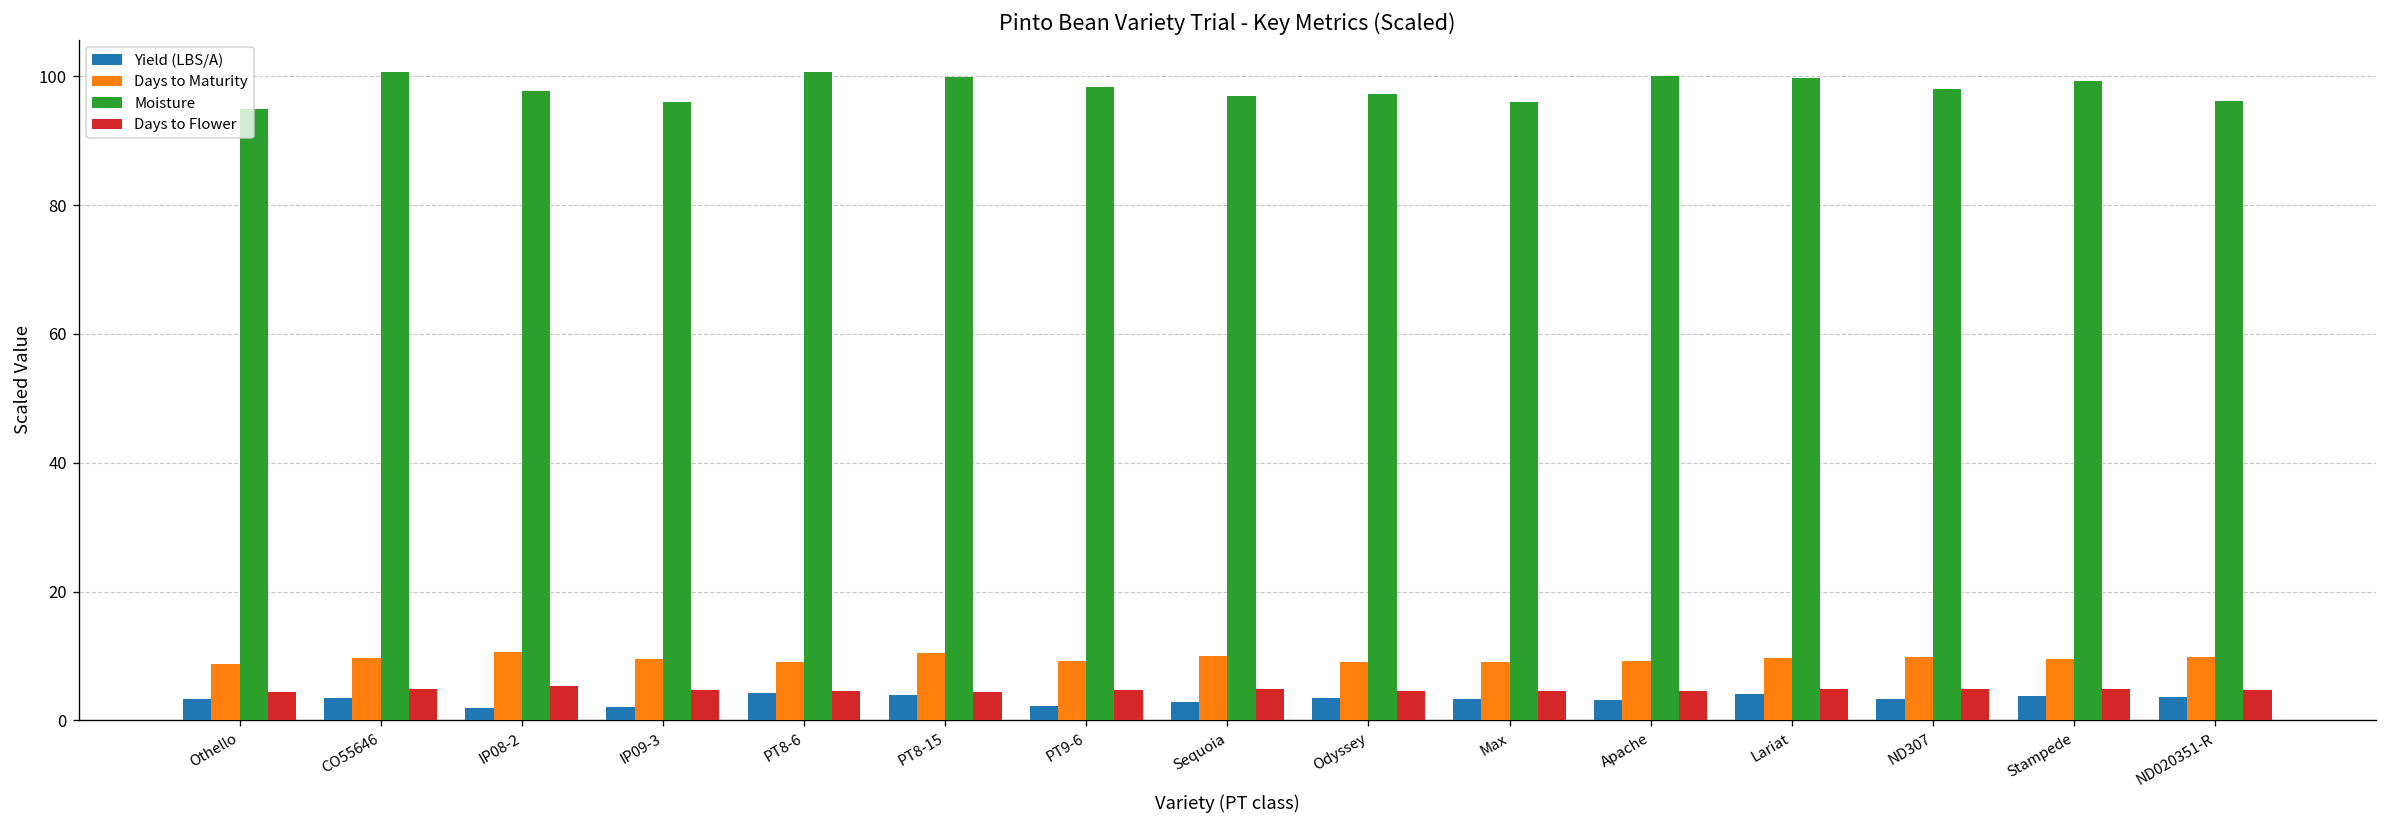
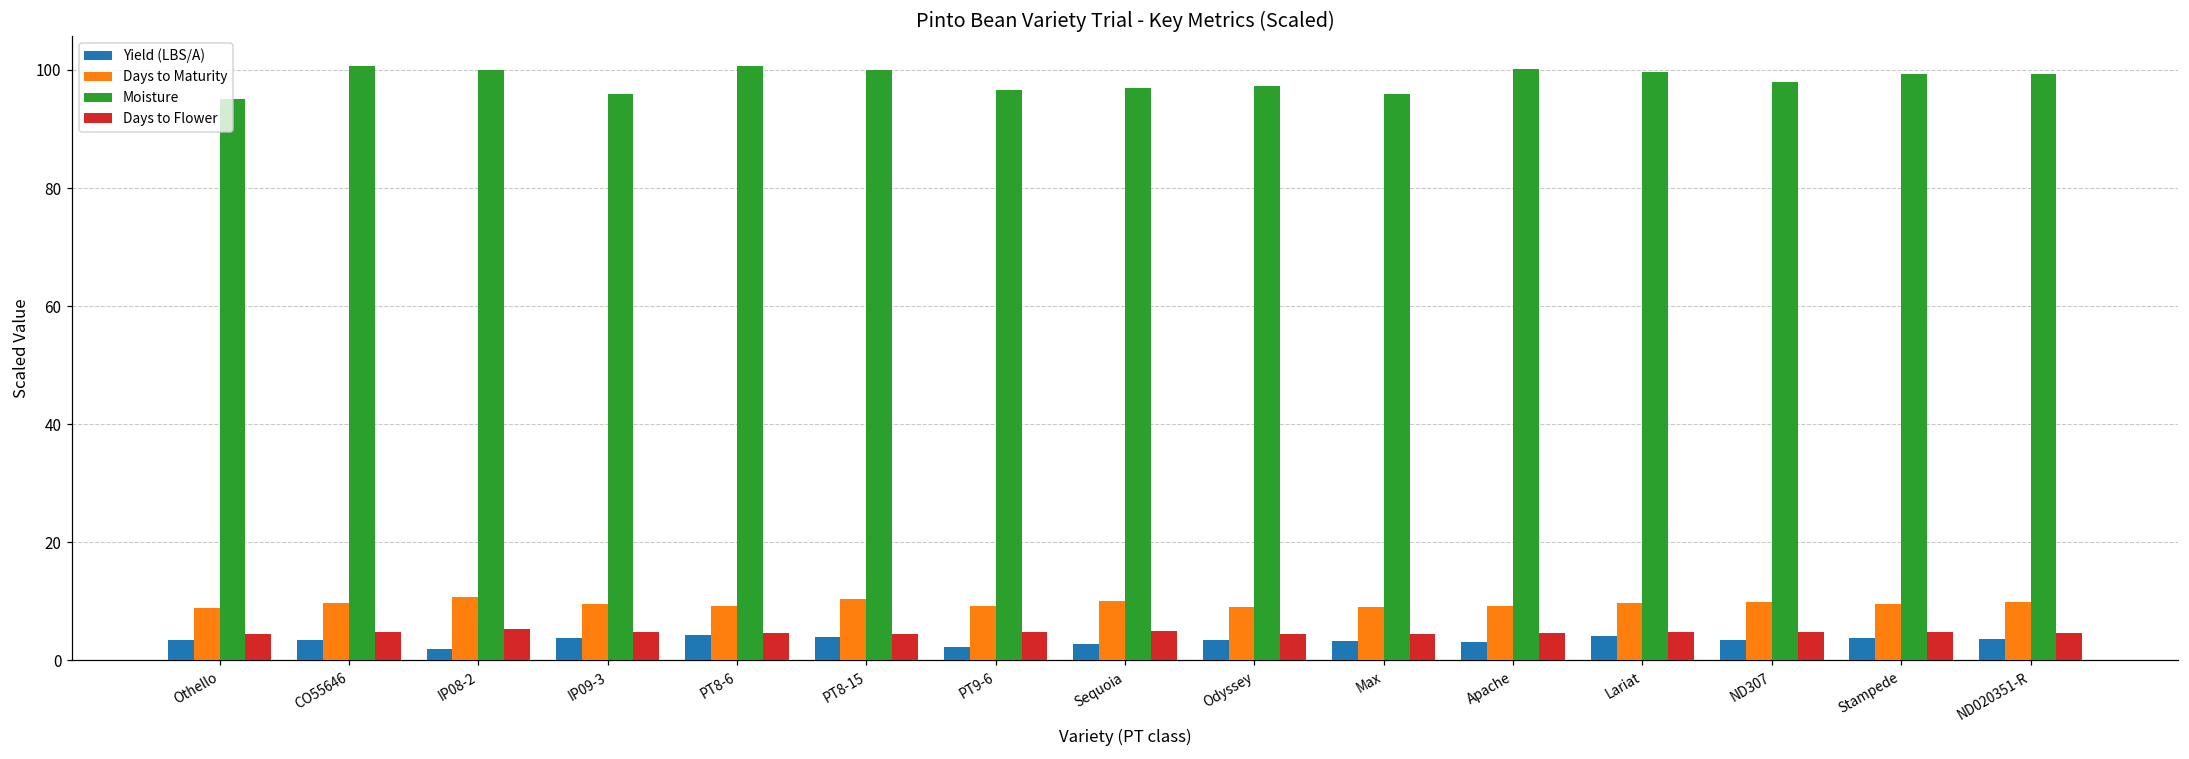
  {
    "Yield (LBS/A)": {
      "Othello": 3,
      "CO55646": 3,
      "IP08-2": 2,
-     "IP09-3": 2,
+     "IP09-3": 4,
      "PT8-6": 4,
      "PT8-15": 4,
      "PT9-6": 2,
      "Sequoia": 3,
      "Odyssey": 3,
      "Max": 3,
      "Apache": 3,
      "Lariat": 4,
      "ND307": 3,
      "Stampede": 4,
      "ND020351-R": 4
    },
    "Days to Maturity": {
      "Othello": 9,
      "CO55646": 10,
      "IP08-2": 11,
      "IP09-3": 9,
      "PT8-6": 9,
      "PT8-15": 10,
      "PT9-6": 9,
      "Sequoia": 10,
      "Odyssey": 9,
      "Max": 9,
      "Apache": 9,
      "Lariat": 10,
      "ND307": 10,
      "Stampede": 9,
      "ND020351-R": 10
    },
    "Moisture": {
      "CO55646": 101,
-     "IP08-2": 98,
+     "IP08-2": 100,
      "IP09-3": 96,
      "PT8-6": 101,
      "PT8-15": 100,
-     "PT9-6": 98,
+     "PT9-6": 97,
      "Sequoia": 97,
      "Odyssey": 97,
      "Max": 96,
      "Apache": 100,
      "Lariat": 100,
      "ND307": 98,
      "Stampede": 99,
-     "ND020351-R": 96
+     "ND020351-R": 99
    },
    "Days to Flower": {
      "Othello": 4,
      "CO55646": 5,
      "IP08-2": 5,
      "IP09-3": 5,
      "PT8-6": 5,
      "PT8-15": 4,
      "PT9-6": 5,
      "Sequoia": 5,
      "Odyssey": 5,
      "Max": 5,
      "Apache": 5,
      "Lariat": 5,
      "ND307": 5,
      "Stampede": 5,
      "ND020351-R": 5
    }
  }
